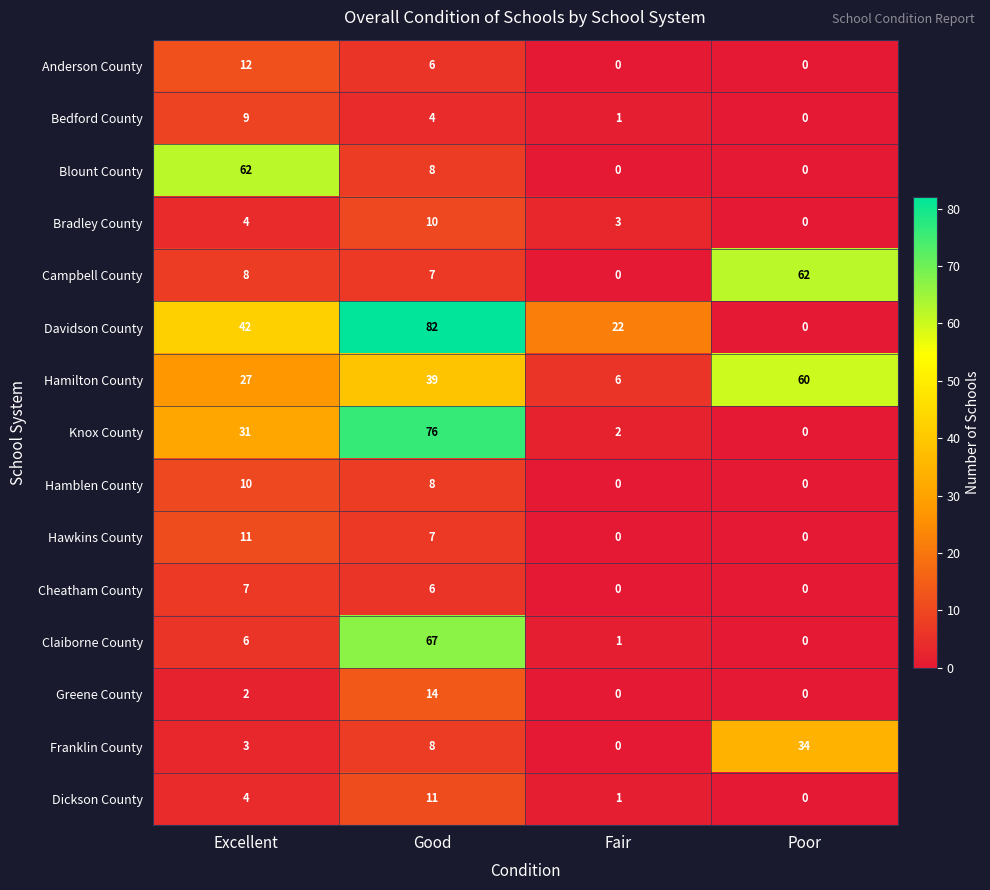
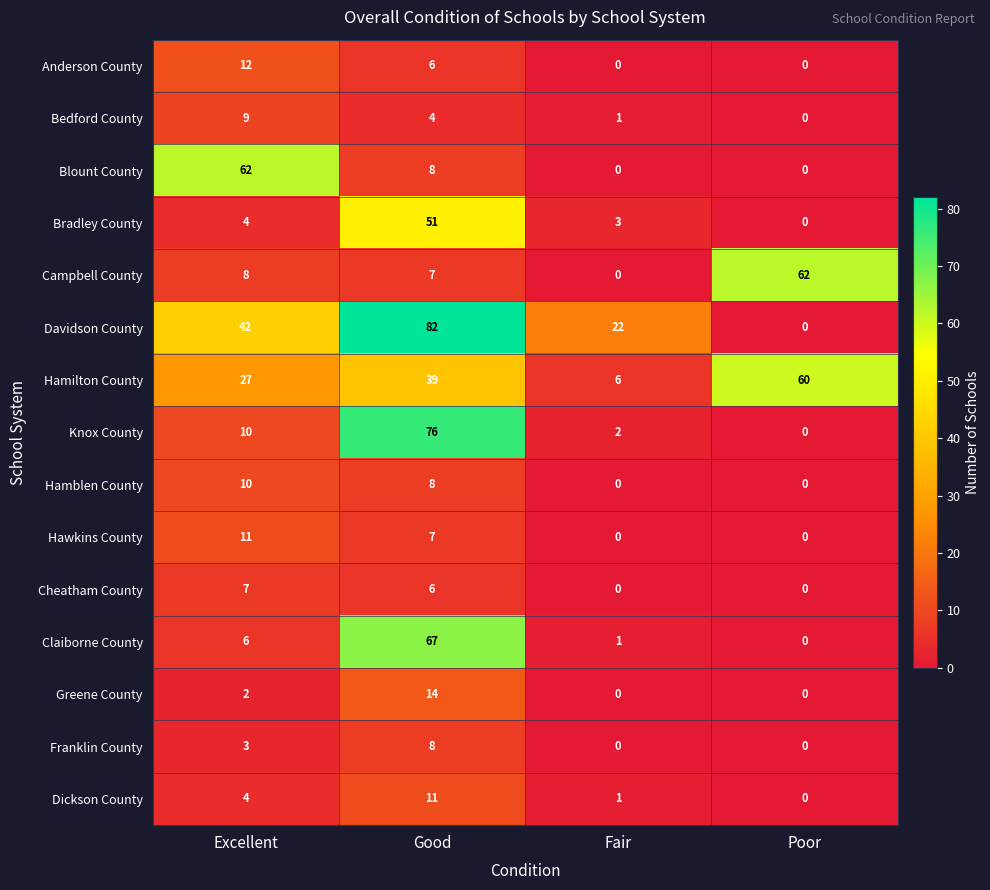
  {
    "Anderson County": {
      "Excellent": 12,
      "Good": 6,
      "Fair": 0,
      "Poor": 0
    },
    "Bedford County": {
      "Excellent": 9,
      "Good": 4,
      "Fair": 1,
      "Poor": 0
    },
    "Blount County": {
      "Excellent": 62,
      "Good": 8,
      "Fair": 0,
      "Poor": 0
    },
    "Bradley County": {
      "Excellent": 4,
-     "Good": 10,
+     "Good": 51,
      "Fair": 3,
      "Poor": 0
    },
    "Campbell County": {
      "Excellent": 8,
      "Good": 7,
      "Fair": 0,
      "Poor": 62
    },
    "Davidson County": {
      "Excellent": 42,
      "Good": 82,
      "Fair": 22,
      "Poor": 0
    },
    "Hamilton County": {
      "Excellent": 27,
      "Good": 39,
      "Fair": 6,
      "Poor": 60
    },
    "Knox County": {
-     "Excellent": 31,
+     "Excellent": 10,
      "Good": 76,
      "Fair": 2,
      "Poor": 0
    },
    "Hamblen County": {
      "Excellent": 10,
      "Good": 8,
      "Fair": 0,
      "Poor": 0
    },
    "Hawkins County": {
      "Excellent": 11,
      "Good": 7,
      "Fair": 0,
      "Poor": 0
    },
    "Cheatham County": {
      "Excellent": 7,
      "Good": 6,
      "Fair": 0,
      "Poor": 0
    },
    "Claiborne County": {
      "Excellent": 6,
      "Good": 67,
      "Fair": 1,
      "Poor": 0
    },
    "Greene County": {
      "Excellent": 2,
      "Good": 14,
      "Fair": 0,
      "Poor": 0
    },
    "Franklin County": {
      "Excellent": 3,
      "Good": 8,
      "Fair": 0,
-     "Poor": 34
+     "Poor": 0
    },
    "Dickson County": {
      "Excellent": 4,
      "Good": 11,
      "Fair": 1,
      "Poor": 0
    }
  }
